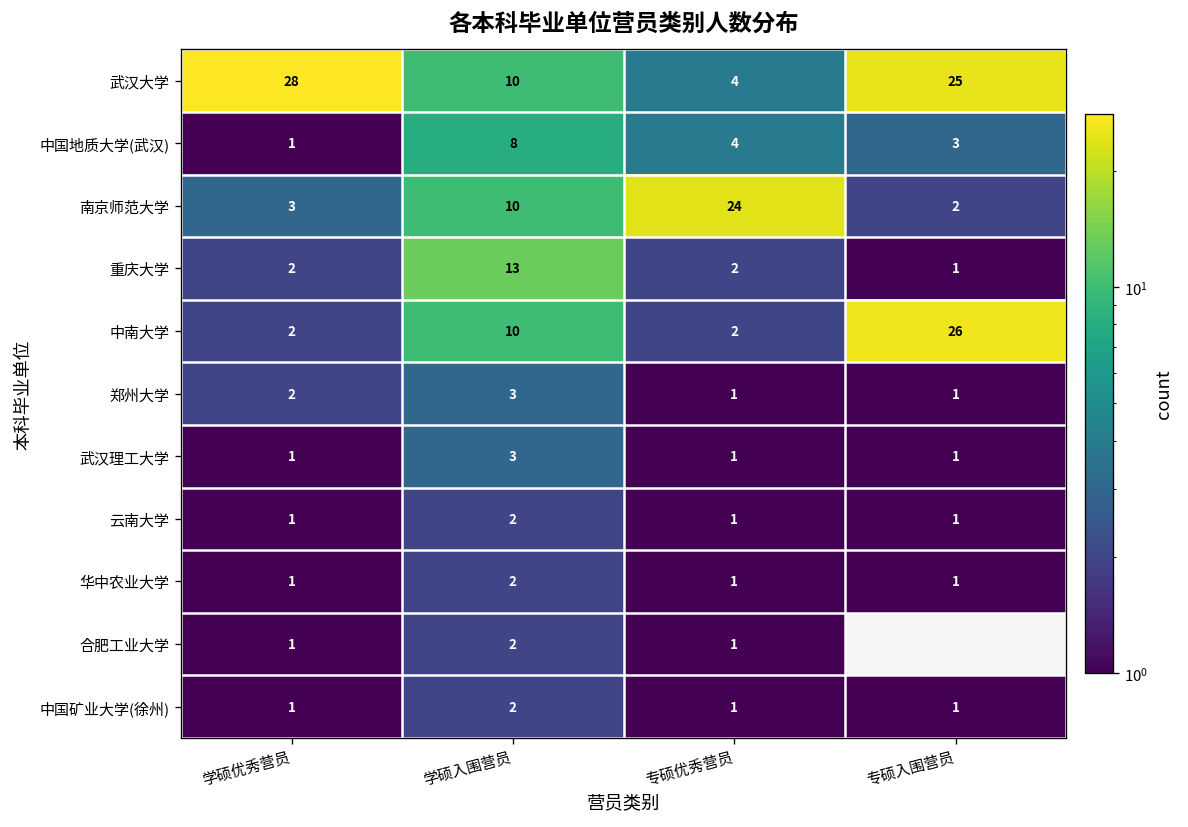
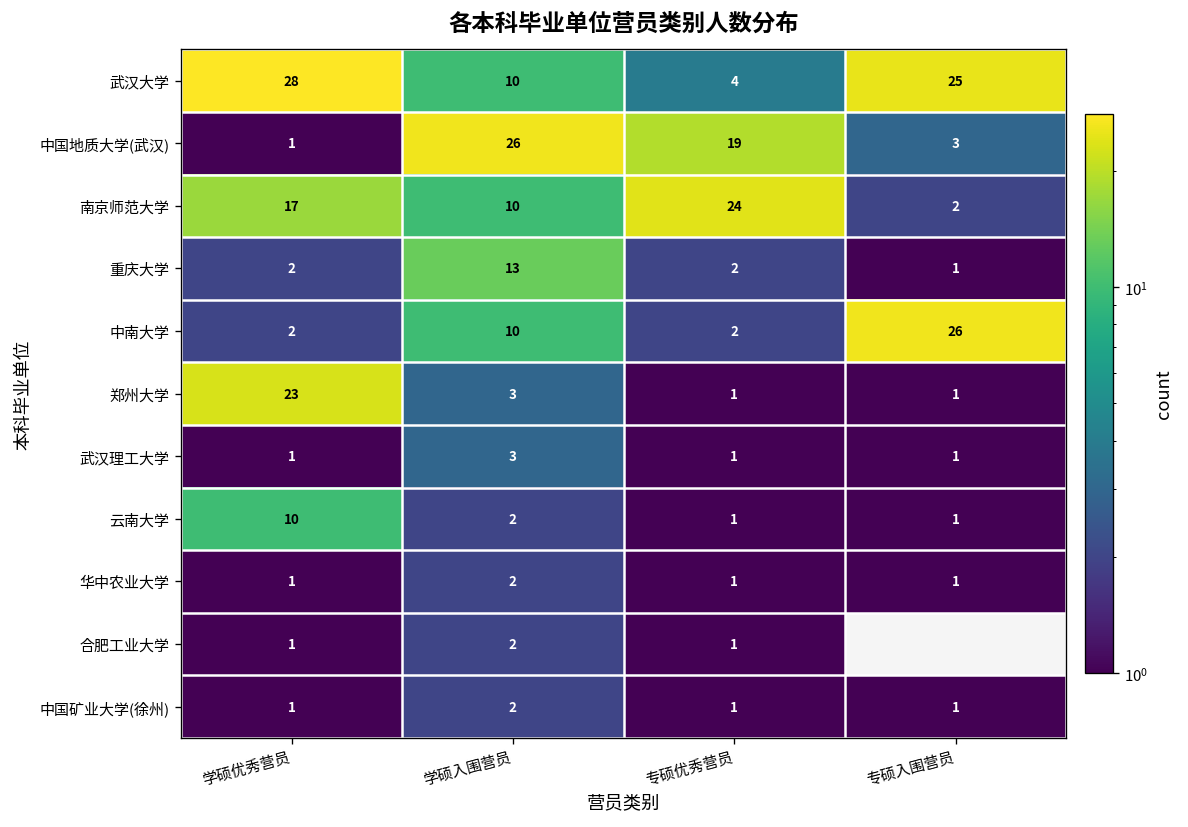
  {
    "武汉大学": {
      "学硕优秀营员": 28,
      "学硕入围营员": 10,
      "专硕优秀营员": 4,
      "专硕入围营员": 25
    },
    "中国地质大学(武汉)": {
      "学硕优秀营员": 1,
-     "学硕入围营员": 8,
-     "专硕优秀营员": 4,
+     "学硕入围营员": 26,
+     "专硕优秀营员": 19,
      "专硕入围营员": 3
    },
    "南京师范大学": {
-     "学硕优秀营员": 3,
+     "学硕优秀营员": 17,
      "学硕入围营员": 10,
      "专硕优秀营员": 24,
      "专硕入围营员": 2
    },
    "重庆大学": {
      "学硕优秀营员": 2,
      "学硕入围营员": 13,
      "专硕优秀营员": 2,
      "专硕入围营员": 1
    },
    "中南大学": {
      "学硕优秀营员": 2,
      "学硕入围营员": 10,
      "专硕优秀营员": 2,
      "专硕入围营员": 26
    },
    "郑州大学": {
-     "学硕优秀营员": 2,
+     "学硕优秀营员": 23,
      "学硕入围营员": 3,
      "专硕优秀营员": 1,
      "专硕入围营员": 1
    },
    "武汉理工大学": {
      "学硕优秀营员": 1,
      "学硕入围营员": 3,
      "专硕优秀营员": 1,
      "专硕入围营员": 1
    },
    "云南大学": {
-     "学硕优秀营员": 1,
+     "学硕优秀营员": 10,
      "学硕入围营员": 2,
      "专硕优秀营员": 1,
      "专硕入围营员": 1
    },
    "华中农业大学": {
      "学硕优秀营员": 1,
      "学硕入围营员": 2,
      "专硕优秀营员": 1,
      "专硕入围营员": 1
    },
    "合肥工业大学": {
      "学硕优秀营员": 1,
      "学硕入围营员": 2,
      "专硕优秀营员": 1
    },
    "中国矿业大学(徐州)": {
      "学硕优秀营员": 1,
      "学硕入围营员": 2,
      "专硕优秀营员": 1,
      "专硕入围营员": 1
    }
  }
